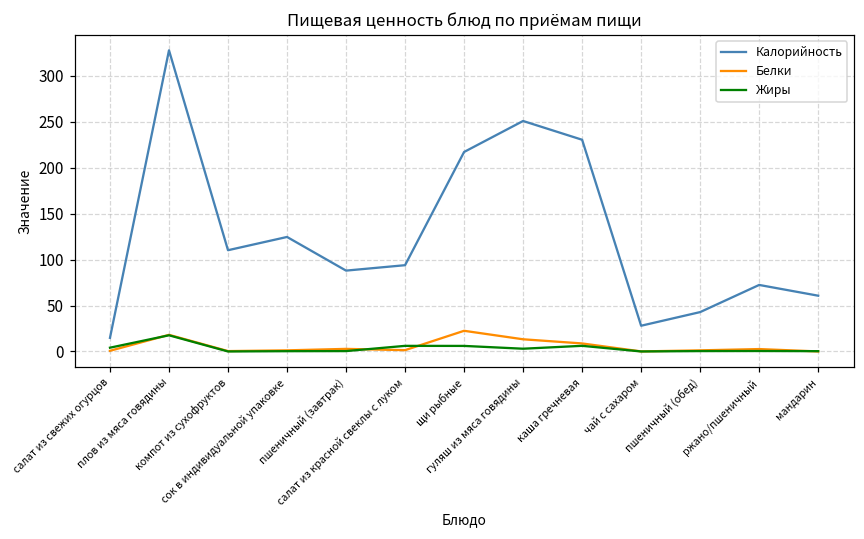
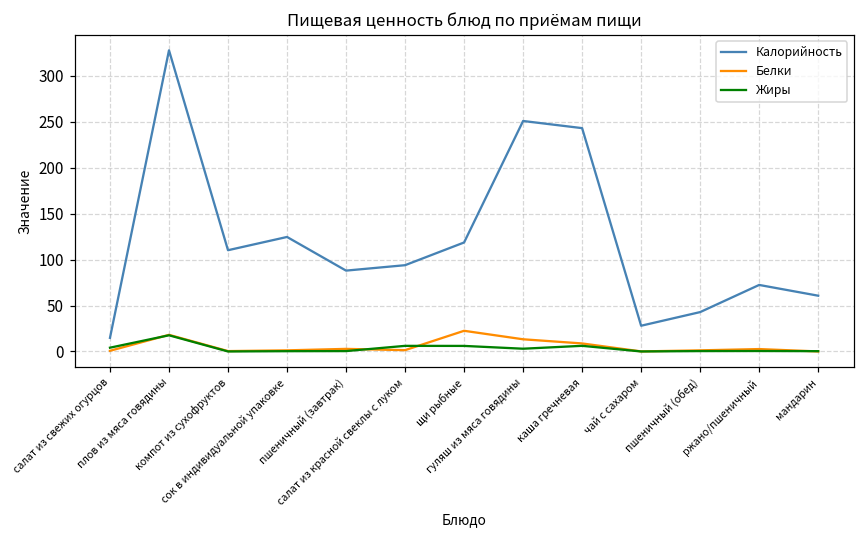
  {
    "Калорийность": {
      "салат из свежих огурцов": 10,
      "плов из мяса говядины": 330,
      "компот из сухофруктов": 110,
      "сок в индивидуальной упаковке": 120,
      "пшеничный (завтрак)": 90,
      "салат из красной свеклы с луком": 90,
-     "щи рыбные": 220,
+     "щи рыбные": 120,
      "гуляш из мяса говядины": 250,
-     "каша гречневая": 230,
+     "каша гречневая": 240,
      "чай с сахаром": 30,
      "пшеничный (обед)": 40,
      "ржано/пшеничный": 70,
      "мандарин": 60
    },
    "Белки": {
      "салат из свежих огурцов": 0,
      "салат из красной свеклы с луком": 0,
      "щи рыбные": 20,
      "гуляш из мяса говядины": 10
    },
    "Жиры": {
      "салат из свежих огурцов": 0,
      "салат из красной свеклы с луком": 10,
      "щи рыбные": 10,
      "гуляш из мяса говядины": 0
    }
  }
